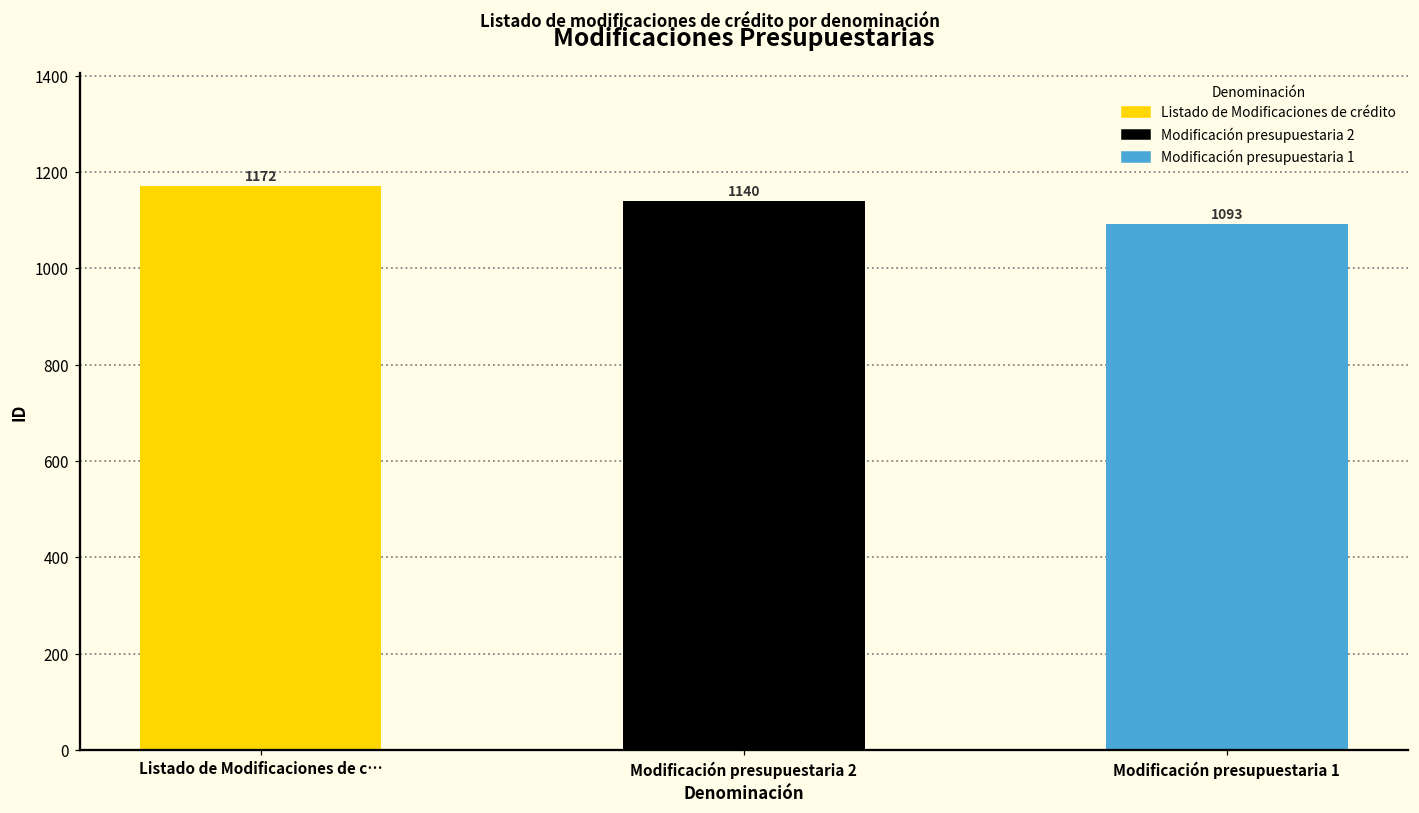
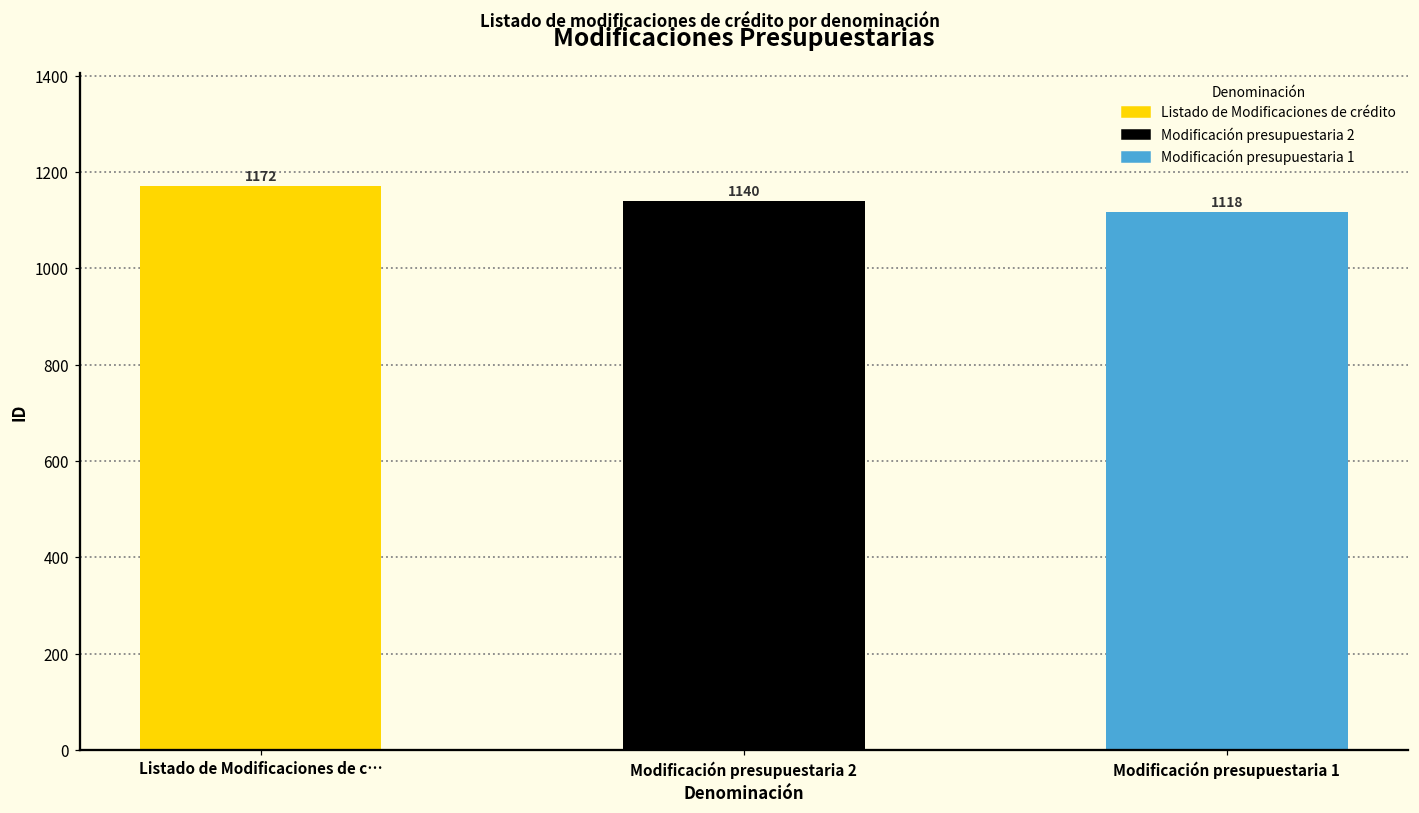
  {
    "Listado de Modificaciones de c…": 1172,
    "Modificación presupuestaria 2": 1140,
-   "Modificación presupuestaria 1": 1093
+   "Modificación presupuestaria 1": 1118
  }
